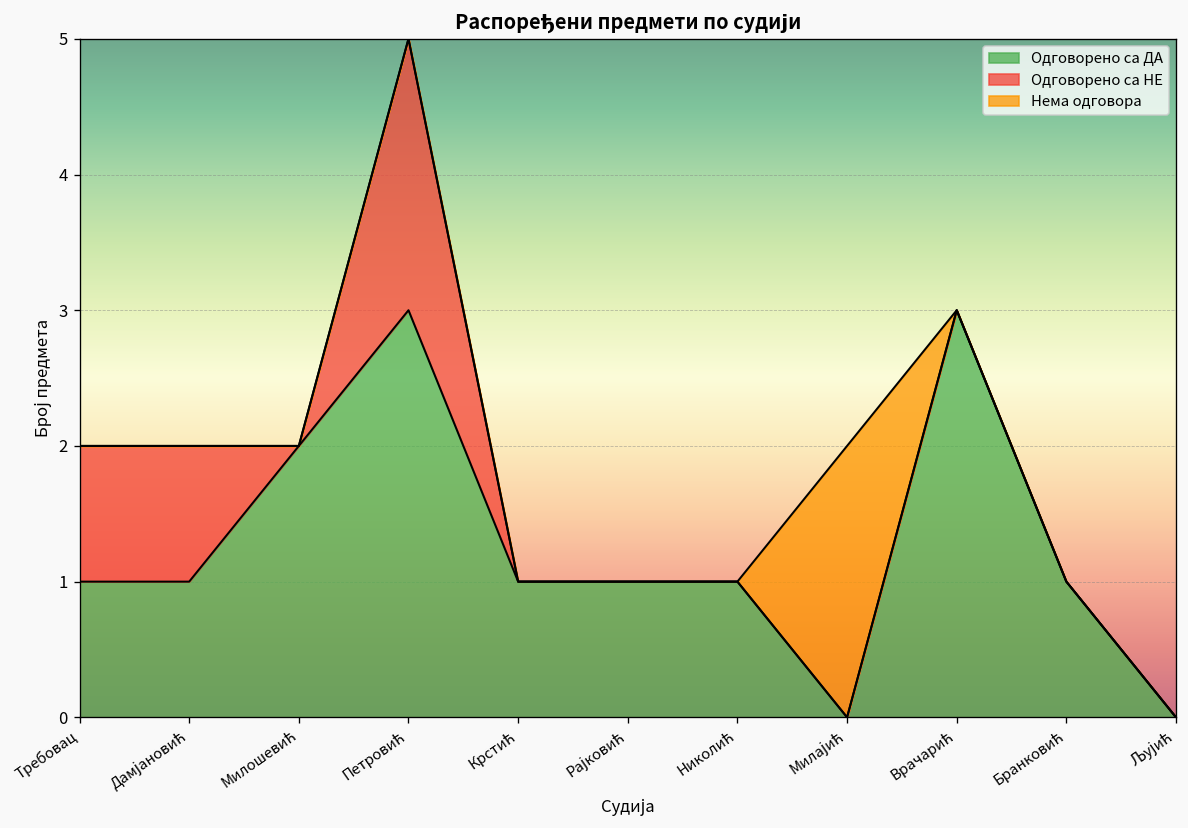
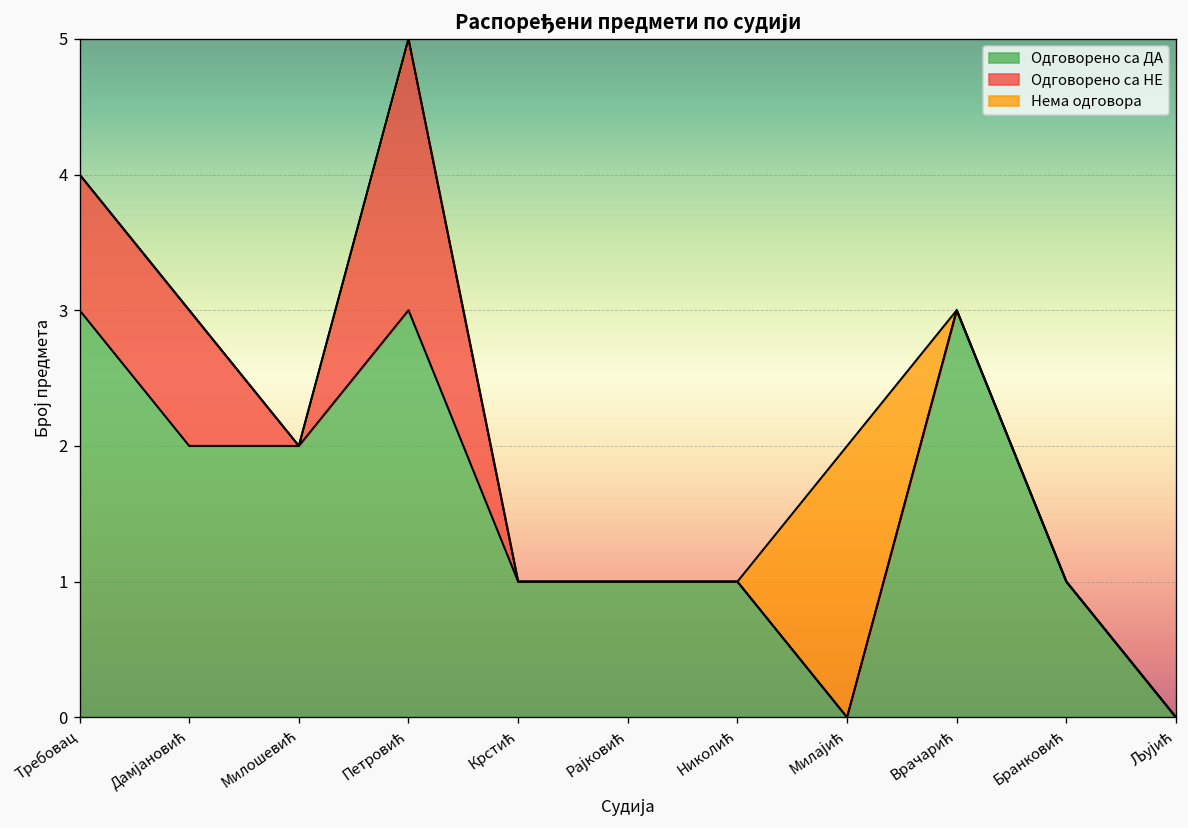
  {
    "Одговорено са ДА": {
-     "Требовац": 1,
-     "Дамјановић": 1,
+     "Требовац": 3,
+     "Дамјановић": 2,
      "Петровић": 3
    },
    "Нема одговора": {
      "Милајић": 2
    }
  }
